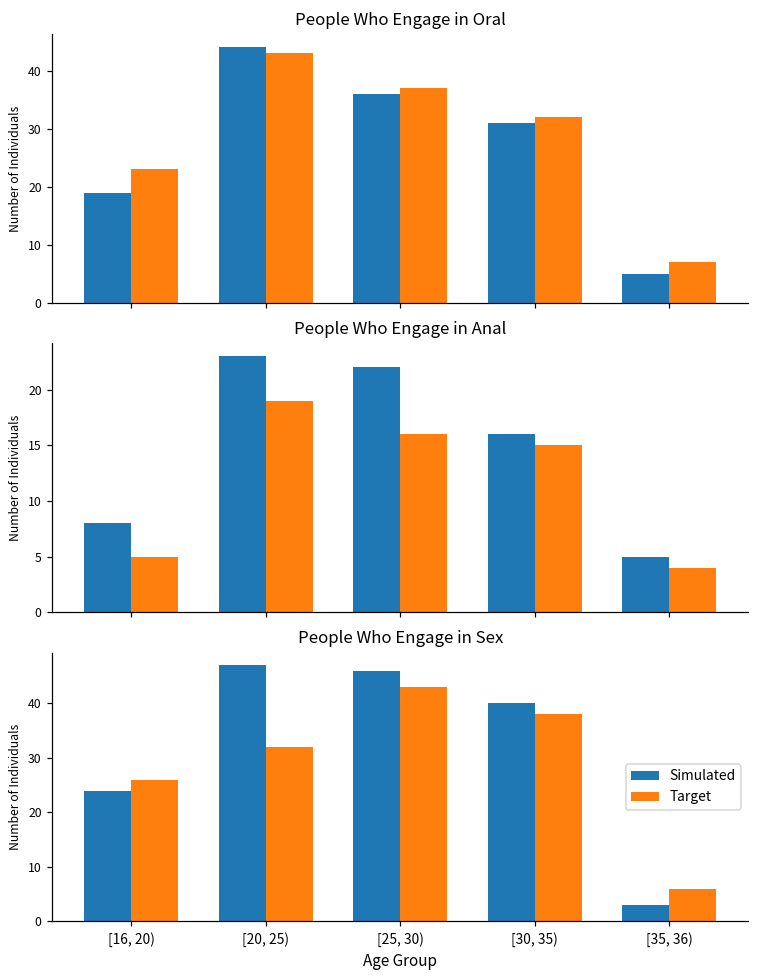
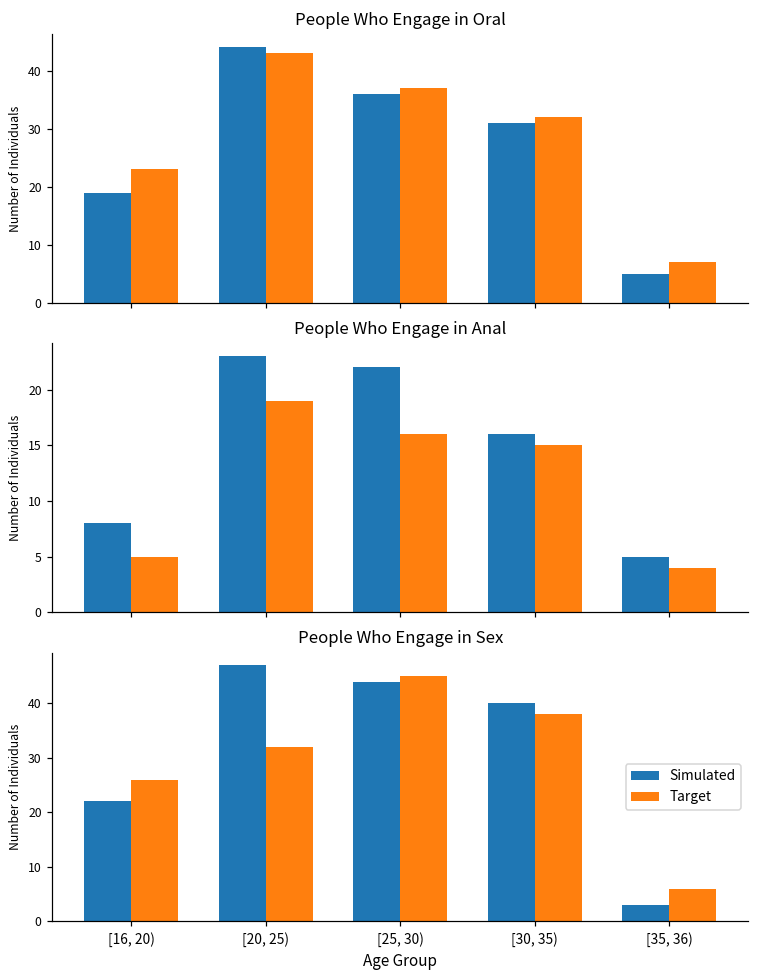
  {
    "People Who Engage in Sex": {
      "Simulated": {
-       "[16, 20)": 24,
+       "[16, 20)": 22,
        "[20, 25)": 47,
-       "[25, 30)": 46,
+       "[25, 30)": 44,
        "[30, 35)": 40,
        "[35, 36)": 3
      },
      "Target": {
        "[16, 20)": 26,
        "[20, 25)": 32,
-       "[25, 30)": 43,
+       "[25, 30)": 45,
        "[30, 35)": 38,
        "[35, 36)": 6
      }
    }
  }
